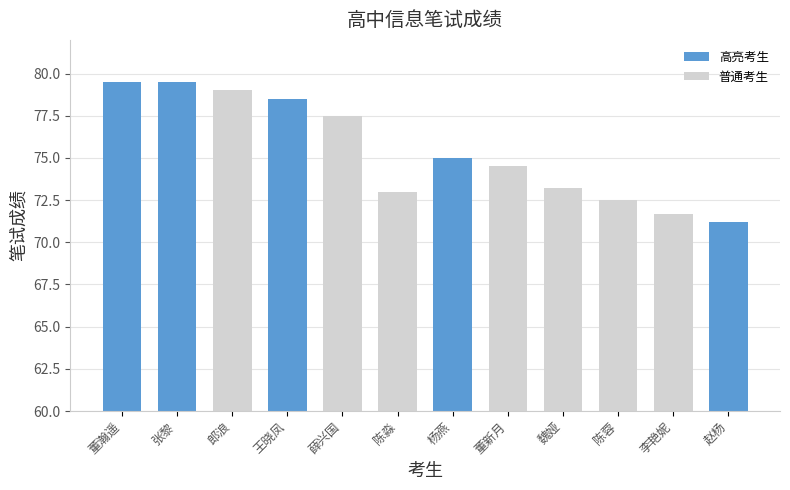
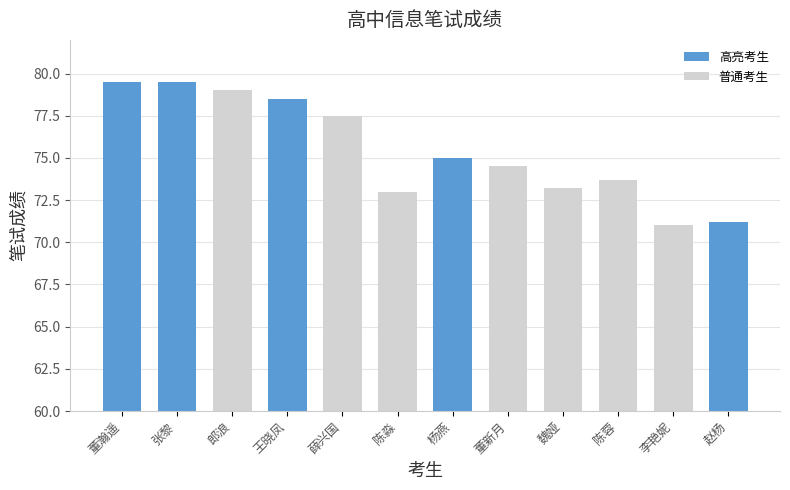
  {
    "董瀚遥": 79.5,
    "张黎": 79.5,
    "郎浪": 79.0,
    "王晓凤": 78.5,
    "薛兴国": 77.5,
    "陈淼": 73.0,
    "杨燕": 75.0,
    "董新月": 74.5,
    "魏娅": 73.2,
-   "陈蓉": 72.5,
-   "李艳妮": 71.7,
+   "陈蓉": 73.7,
+   "李艳妮": 71.0,
    "赵杨": 71.2
  }
